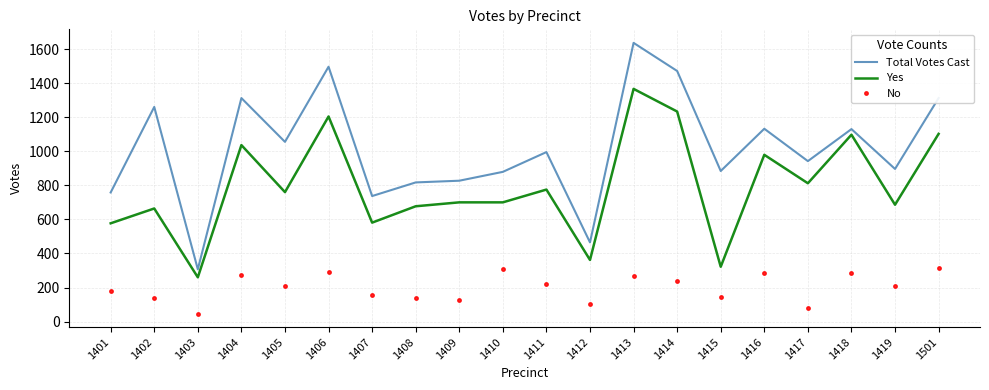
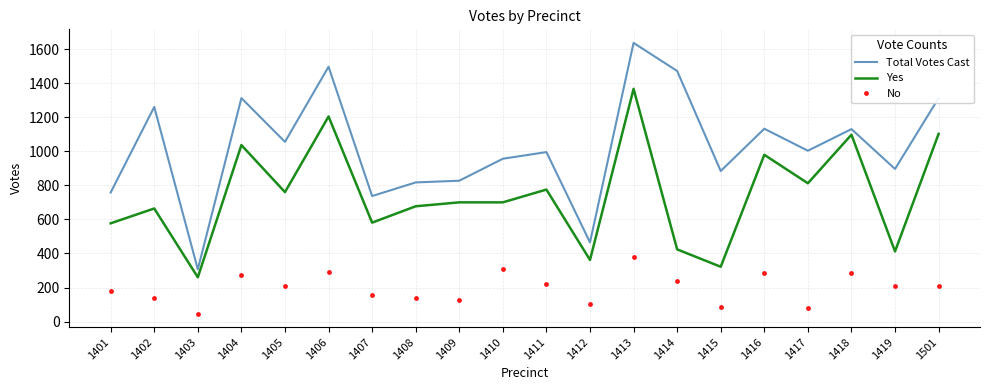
  {
    "Total Votes Cast": {
      "1401": 760,
      "1402": 1260,
      "1403": 310,
      "1404": 1310,
      "1405": 1060,
      "1406": 1500,
      "1407": 740,
      "1408": 820,
      "1409": 830,
-     "1410": 880,
+     "1410": 960,
      "1411": 1000,
      "1412": 470,
      "1413": 1640,
      "1414": 1470,
      "1415": 880,
      "1416": 1130,
-     "1417": 940,
+     "1417": 1000,
      "1418": 1130,
      "1419": 900
    },
    "Yes": {
      "1401": 580,
      "1402": 660,
      "1403": 260,
      "1404": 1040,
      "1405": 760,
      "1406": 1200,
      "1407": 580,
      "1408": 680,
      "1409": 700,
      "1410": 700,
      "1411": 780,
      "1412": 360,
      "1413": 1370,
-     "1414": 1230,
+     "1414": 420,
      "1415": 320,
      "1416": 980,
      "1417": 810,
      "1418": 1100,
-     "1419": 690,
+     "1419": 410,
      "1501": 1100
    },
    "No": {
      "1401": 180,
      "1402": 140,
      "1403": 50,
      "1404": 280,
      "1405": 210,
      "1406": 290,
      "1407": 160,
      "1408": 140,
      "1409": 130,
      "1410": 310,
      "1411": 220,
      "1412": 100,
-     "1413": 270,
+     "1413": 380,
      "1414": 240,
-     "1415": 150,
+     "1415": 90,
      "1416": 280,
      "1417": 80,
      "1418": 290,
      "1419": 210,
-     "1501": 320
+     "1501": 210
    }
  }
